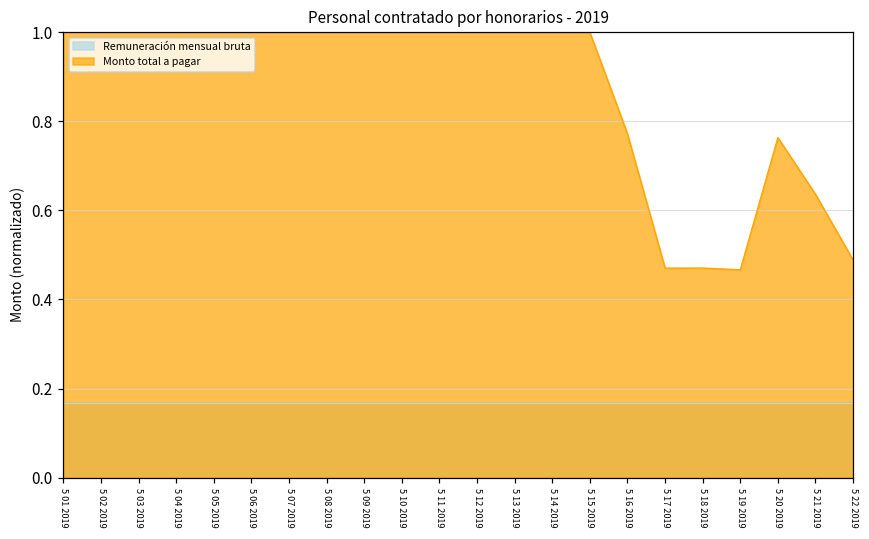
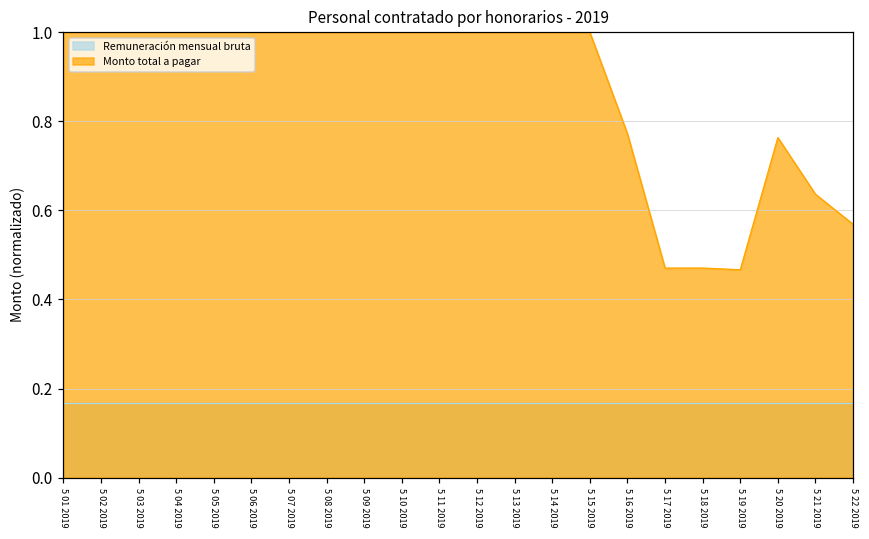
  {
    "Remuneración mensual bruta": {
      "5 01 2019": 0.17,
      "5 02 2019": 0.17,
      "5 03 2019": 0.17,
      "5 04 2019": 0.17,
      "5 05 2019": 0.17,
      "5 06 2019": 0.17,
      "5 07 2019": 0.17,
      "5 08 2019": 0.17,
      "5 09 2019": 0.17,
      "5 10 2019": 0.17,
      "5 11 2019": 0.17,
      "5 12 2019": 0.17,
      "5 13 2019": 0.17,
      "5 14 2019": 0.17,
      "5 15 2019": 0.17,
      "5 16 2019": 0.17,
      "5 17 2019": 0.17,
      "5 18 2019": 0.17,
      "5 19 2019": 0.17,
      "5 20 2019": 0.17,
      "5 21 2019": 0.17,
      "5 22 2019": 0.17
    },
    "Monto total a pagar": {
      "5 01 2019": 1.00,
      "5 02 2019": 1.00,
      "5 03 2019": 1.00,
      "5 04 2019": 1.00,
      "5 05 2019": 1.00,
      "5 06 2019": 1.00,
      "5 07 2019": 1.00,
      "5 08 2019": 1.00,
      "5 09 2019": 1.00,
      "5 10 2019": 1.00,
      "5 11 2019": 1.00,
      "5 12 2019": 1.00,
      "5 13 2019": 1.00,
      "5 14 2019": 1.00,
      "5 15 2019": 1.00,
      "5 16 2019": 0.77,
      "5 17 2019": 0.47,
      "5 18 2019": 0.47,
      "5 19 2019": 0.47,
      "5 20 2019": 0.76,
      "5 21 2019": 0.64,
-     "5 22 2019": 0.49
+     "5 22 2019": 0.57
    }
  }
